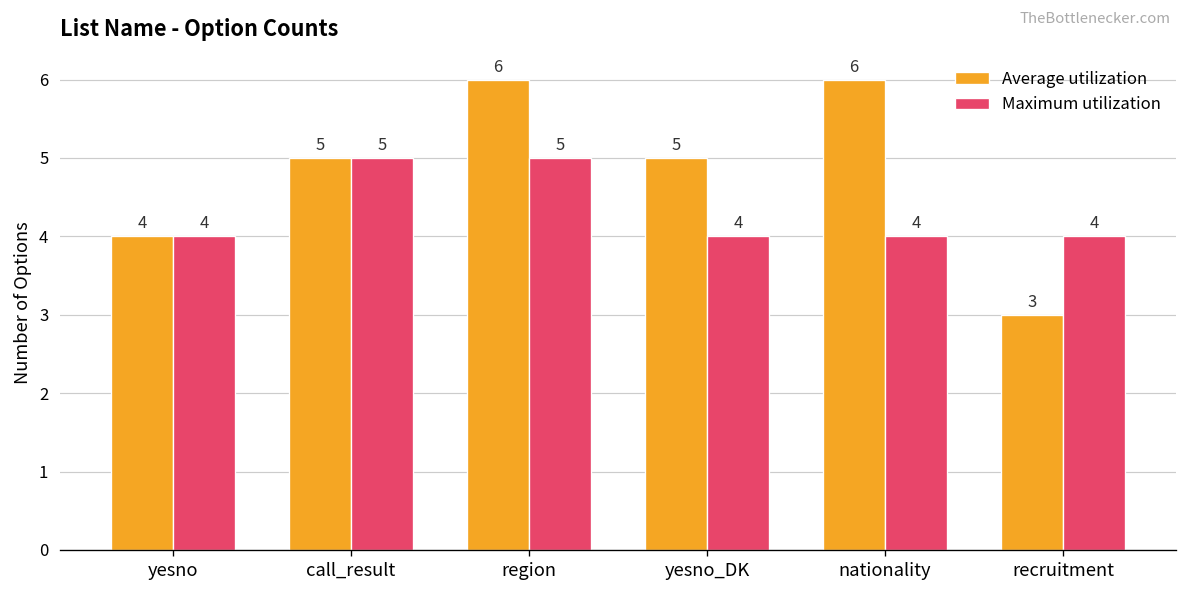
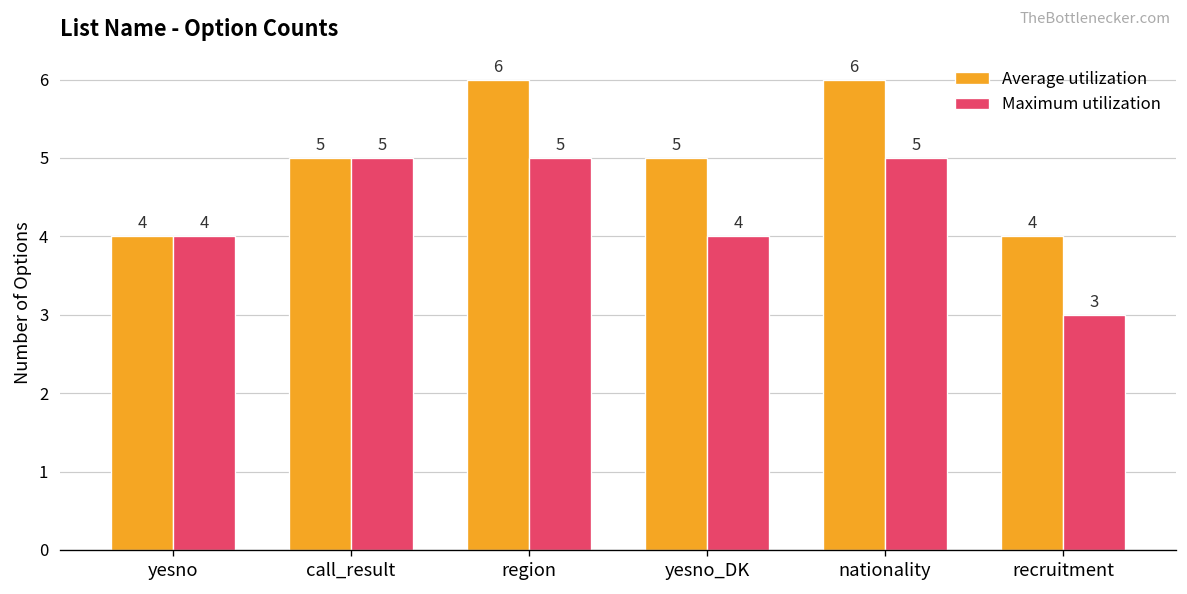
  {
    "Average utilization": {
      "yesno": 4,
      "call_result": 5,
      "region": 6,
      "yesno_DK": 5,
      "nationality": 6,
-     "recruitment": 3
+     "recruitment": 4
    },
    "Maximum utilization": {
      "yesno": 4,
      "call_result": 5,
      "region": 5,
      "yesno_DK": 4,
-     "nationality": 4,
-     "recruitment": 4
+     "nationality": 5,
+     "recruitment": 3
    }
  }
